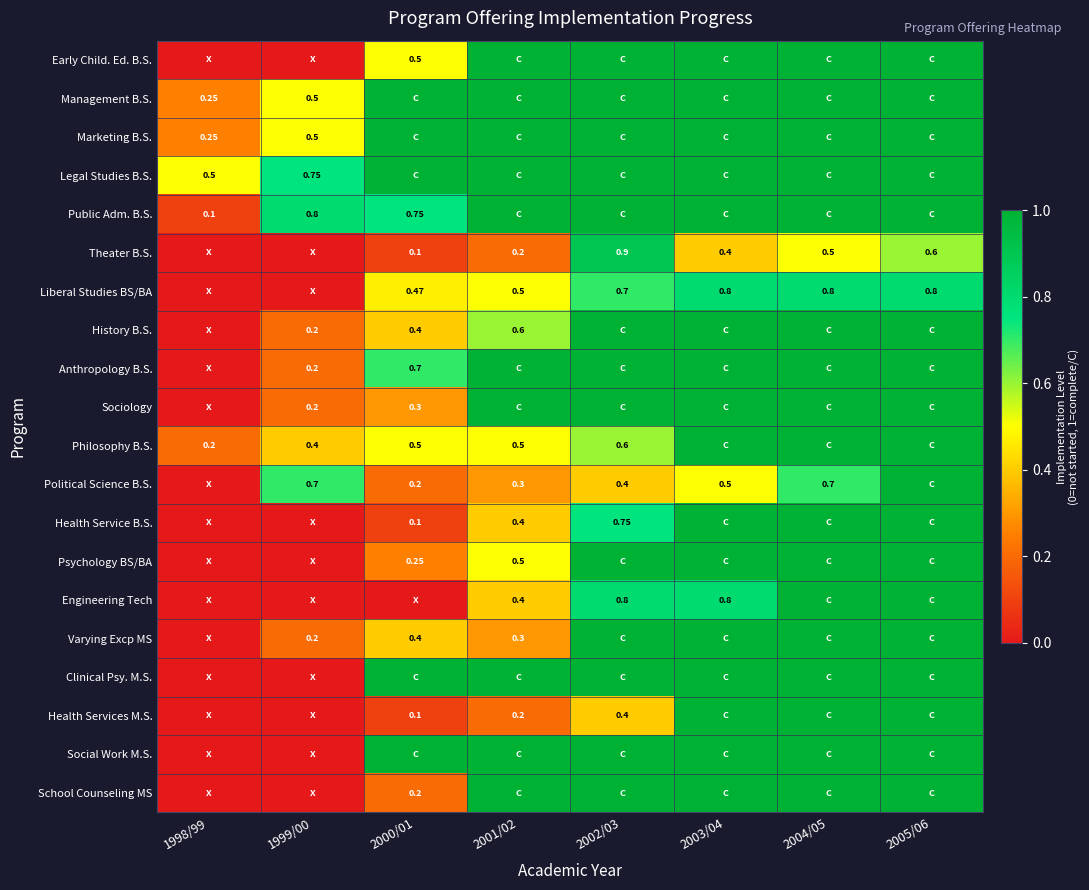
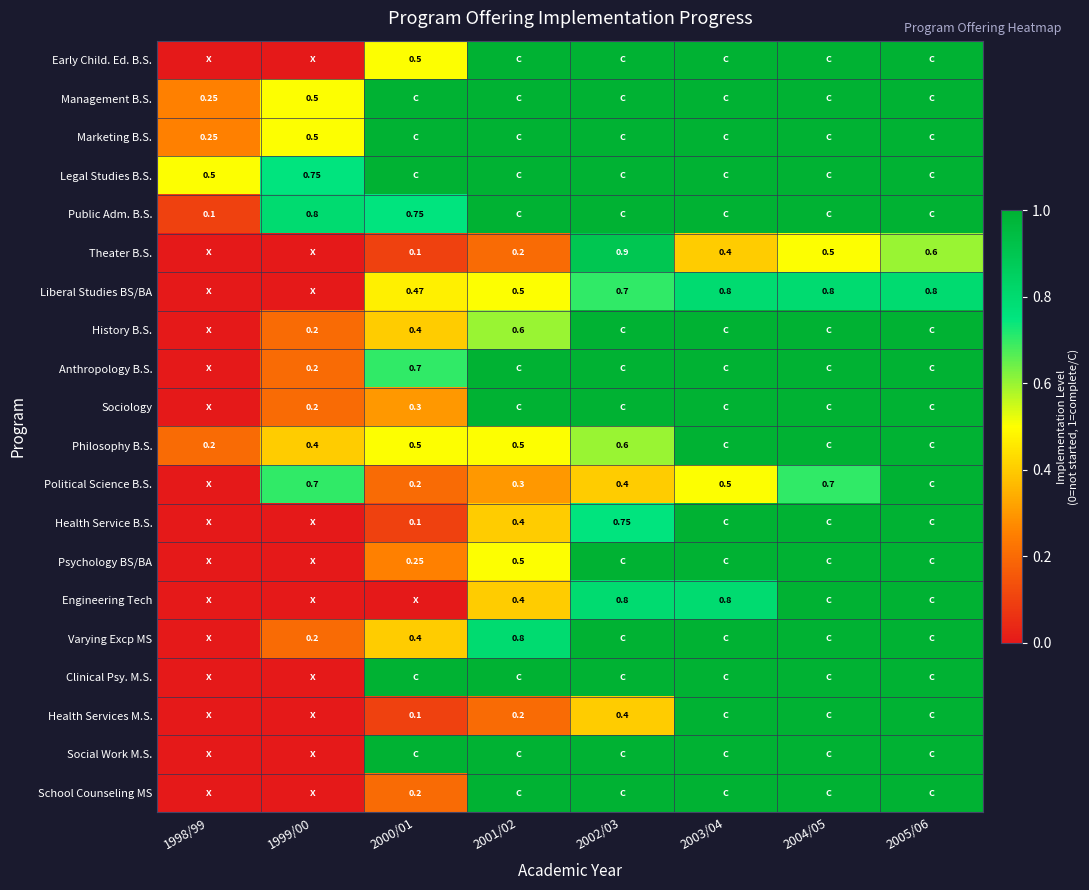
  {
    "Early Child. Ed. B.S.": {
      "2000/01": 0.5
    },
    "Management B.S.": {
      "1998/99": 0.25,
      "1999/00": 0.5
    },
    "Marketing B.S.": {
      "1998/99": 0.25,
      "1999/00": 0.5
    },
    "Legal Studies B.S.": {
      "1998/99": 0.5,
      "1999/00": 0.75
    },
    "Public Adm. B.S.": {
      "1998/99": 0.1,
      "1999/00": 0.8,
      "2000/01": 0.75
    },
    "Theater B.S.": {
      "2000/01": 0.1,
      "2001/02": 0.2,
      "2002/03": 0.9,
      "2003/04": 0.4,
      "2004/05": 0.5,
      "2005/06": 0.6
    },
    "Liberal Studies BS/BA": {
      "2000/01": 0.47,
      "2001/02": 0.5,
      "2002/03": 0.7,
      "2003/04": 0.8,
      "2004/05": 0.8,
      "2005/06": 0.8
    },
    "History B.S.": {
      "1999/00": 0.2,
      "2000/01": 0.4,
      "2001/02": 0.6
    },
    "Anthropology B.S.": {
      "1999/00": 0.2,
      "2000/01": 0.7
    },
    "Sociology": {
      "1999/00": 0.2,
      "2000/01": 0.3
    },
    "Philosophy B.S.": {
      "1998/99": 0.2,
      "1999/00": 0.4,
      "2000/01": 0.5,
      "2001/02": 0.5,
      "2002/03": 0.6
    },
    "Political Science B.S.": {
      "1999/00": 0.7,
      "2000/01": 0.2,
      "2001/02": 0.3,
      "2002/03": 0.4,
      "2003/04": 0.5,
      "2004/05": 0.7
    },
    "Health Service B.S.": {
      "2000/01": 0.1,
      "2001/02": 0.4,
      "2002/03": 0.75
    },
    "Psychology BS/BA": {
      "2000/01": 0.25,
      "2001/02": 0.5
    },
    "Engineering Tech": {
      "2001/02": 0.4,
      "2002/03": 0.8,
      "2003/04": 0.8
    },
    "Varying Excp MS": {
      "1999/00": 0.2,
      "2000/01": 0.4,
-     "2001/02": 0.3
+     "2001/02": 0.8
    },
    "Health Services M.S.": {
      "2000/01": 0.1,
      "2001/02": 0.2,
      "2002/03": 0.4
    },
    "School Counseling MS": {
      "2000/01": 0.2
    }
  }
